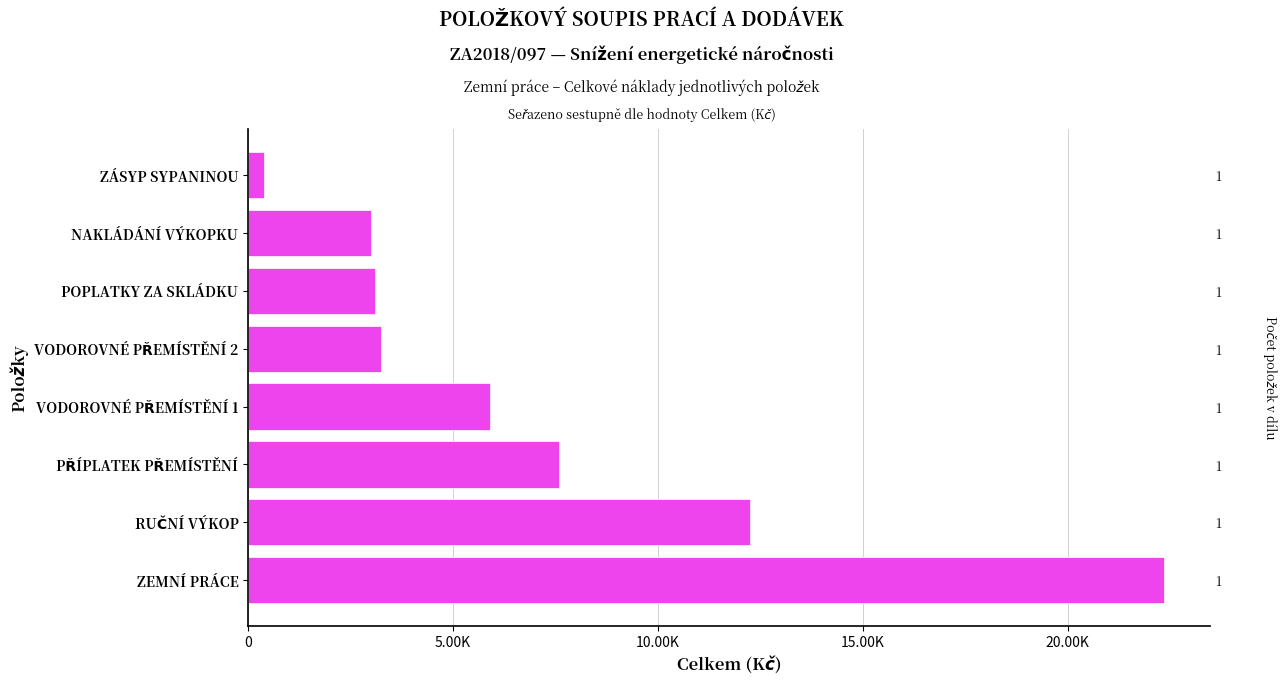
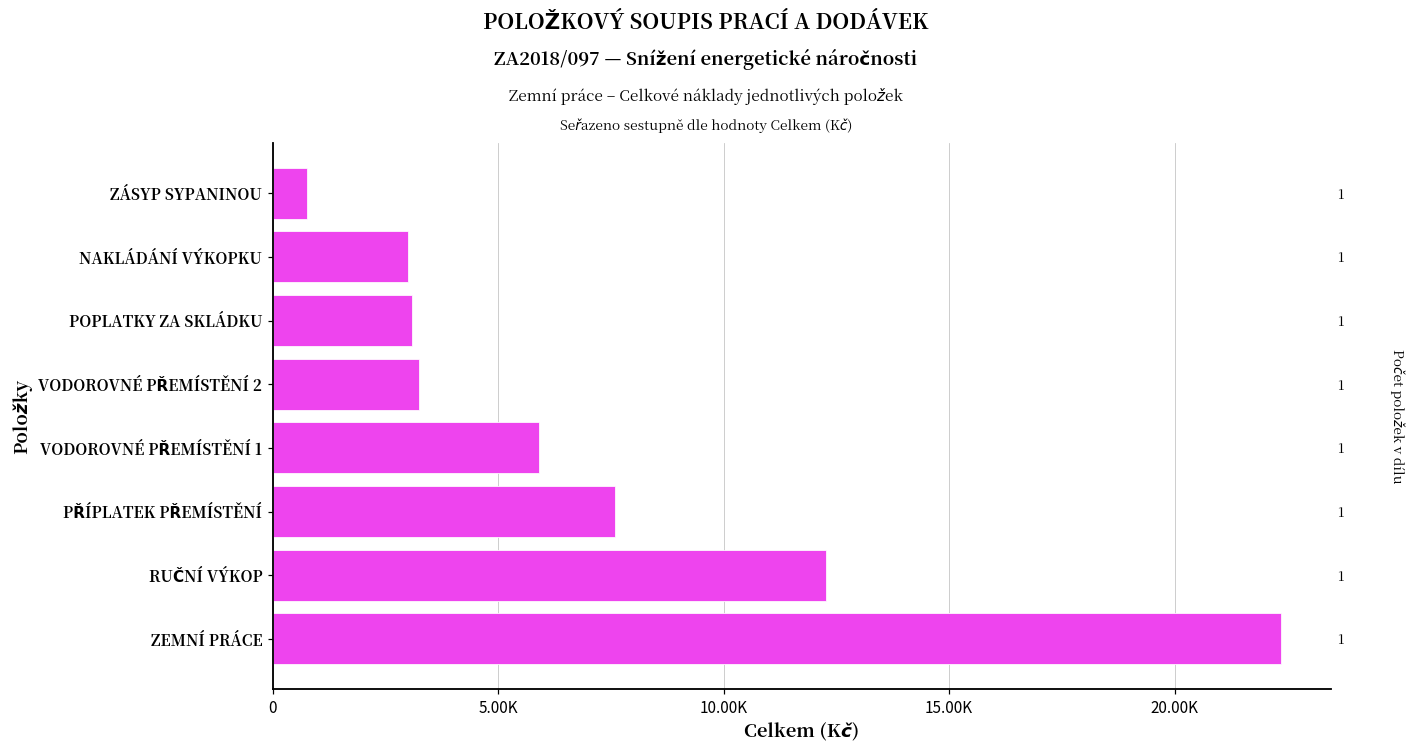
  {
-   "ZÁSYP SYPANINOU": 400,
+   "ZÁSYP SYPANINOU": 800,
    "NAKLÁDÁNÍ VÝKOPKU": 3000,
    "POPLATKY ZA SKLÁDKU": 3100,
    "VODOROVNÉ PŘEMÍSTĚNÍ 2": 3200,
    "VODOROVNÉ PŘEMÍSTĚNÍ 1": 5900,
    "PŘÍPLATEK PŘEMÍSTĚNÍ": 7600,
    "RUČNÍ VÝKOP": 12300,
    "ZEMNÍ PRÁCE": 22400
  }
